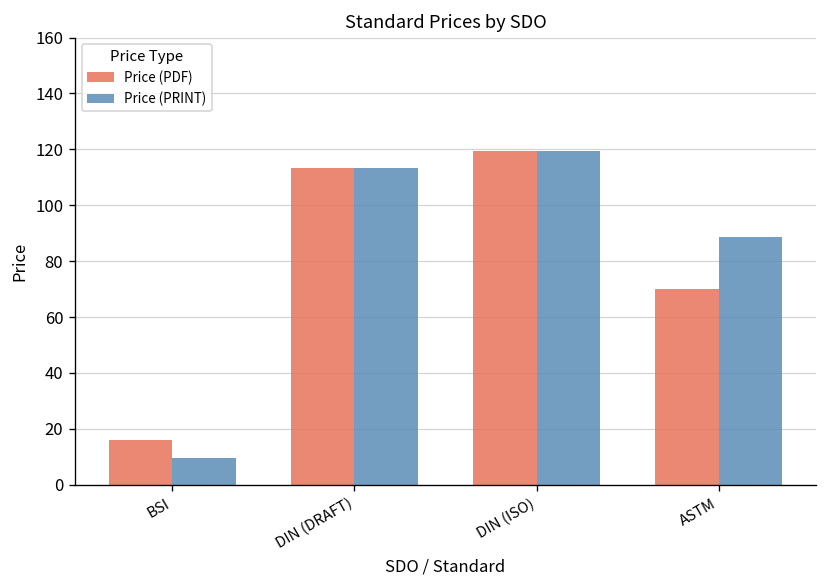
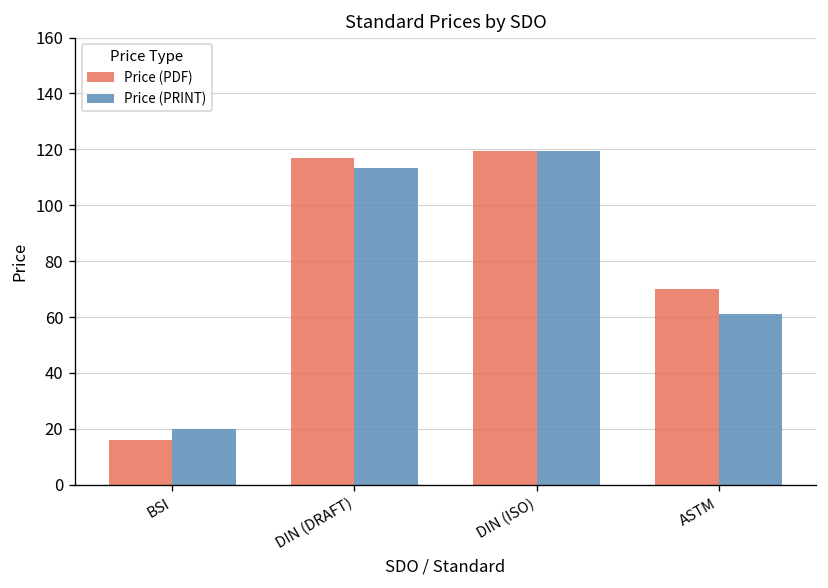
  {
    "Price (PDF)": {
      "BSI": 16,
-     "DIN (DRAFT)": 113,
+     "DIN (DRAFT)": 117,
      "DIN (ISO)": 119,
      "ASTM": 70
    },
    "Price (PRINT)": {
-     "BSI": 9,
+     "BSI": 20,
      "DIN (DRAFT)": 113,
      "DIN (ISO)": 119,
-     "ASTM": 89
+     "ASTM": 61
    }
  }
